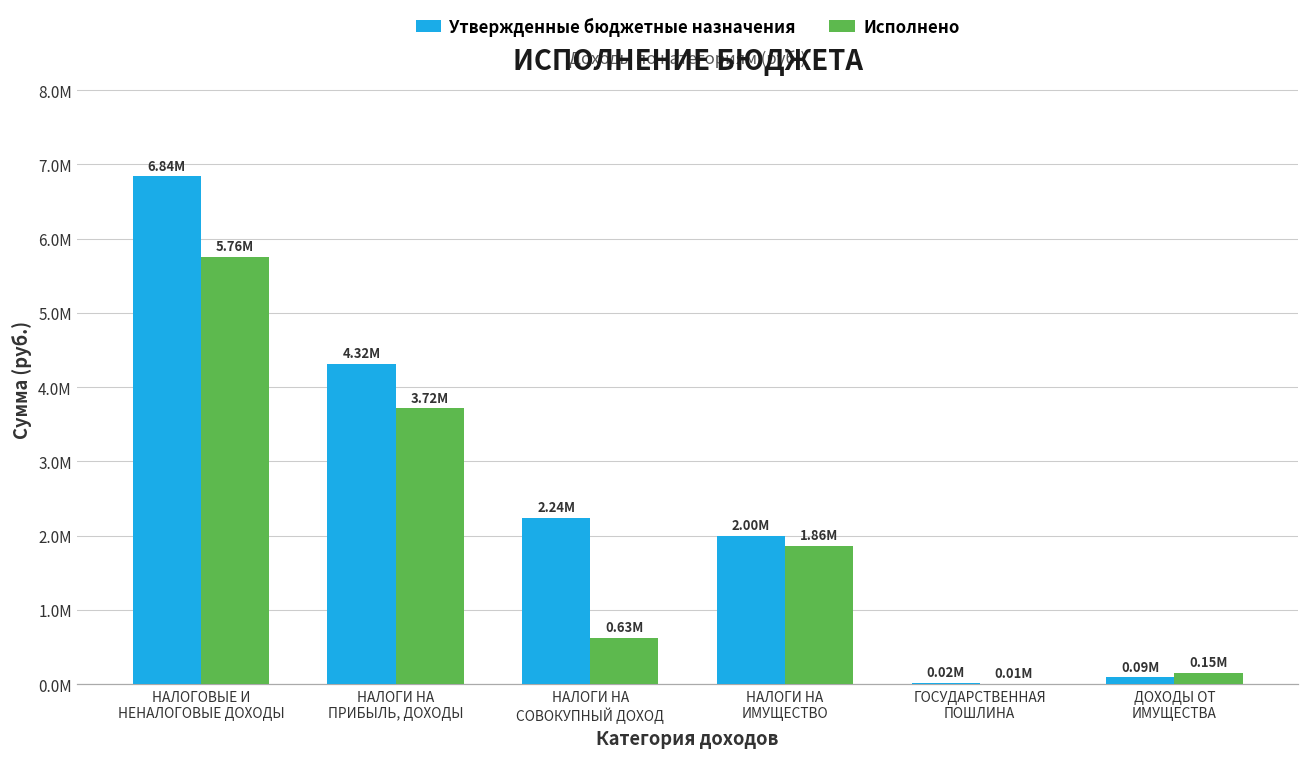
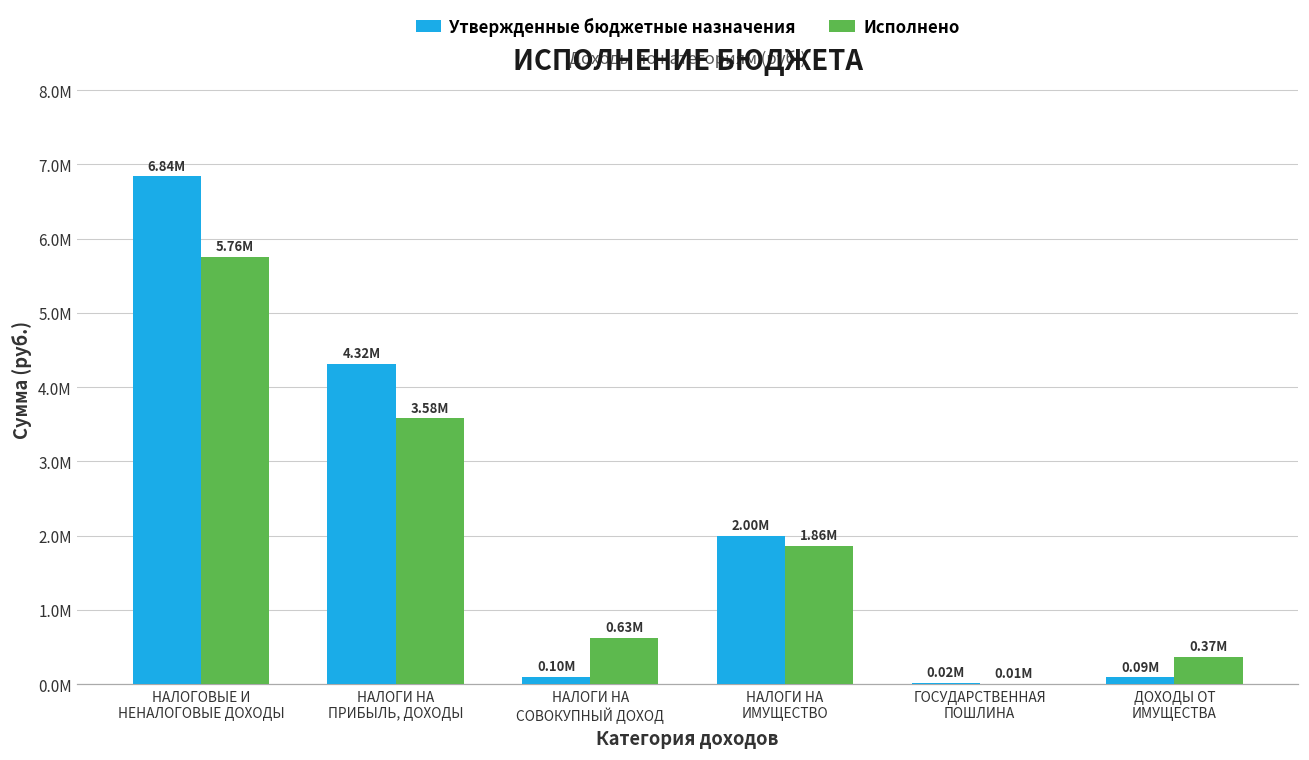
  {
    "Утвержденные бюджетные назначения": {
-     "НАЛОГИ НА СОВОКУПНЫЙ ДОХОД": "2.24М"
+     "НАЛОГИ НА СОВОКУПНЫЙ ДОХОД": "0.10М"
    },
    "Исполнено": {
-     "НАЛОГИ НА ПРИБЫЛЬ, ДОХОДЫ": "3.72М",
-     "ДОХОДЫ ОТ ИМУЩЕСТВА": "0.15М"
+     "НАЛОГИ НА ПРИБЫЛЬ, ДОХОДЫ": "3.58М",
+     "ДОХОДЫ ОТ ИМУЩЕСТВА": "0.37М"
    }
  }
